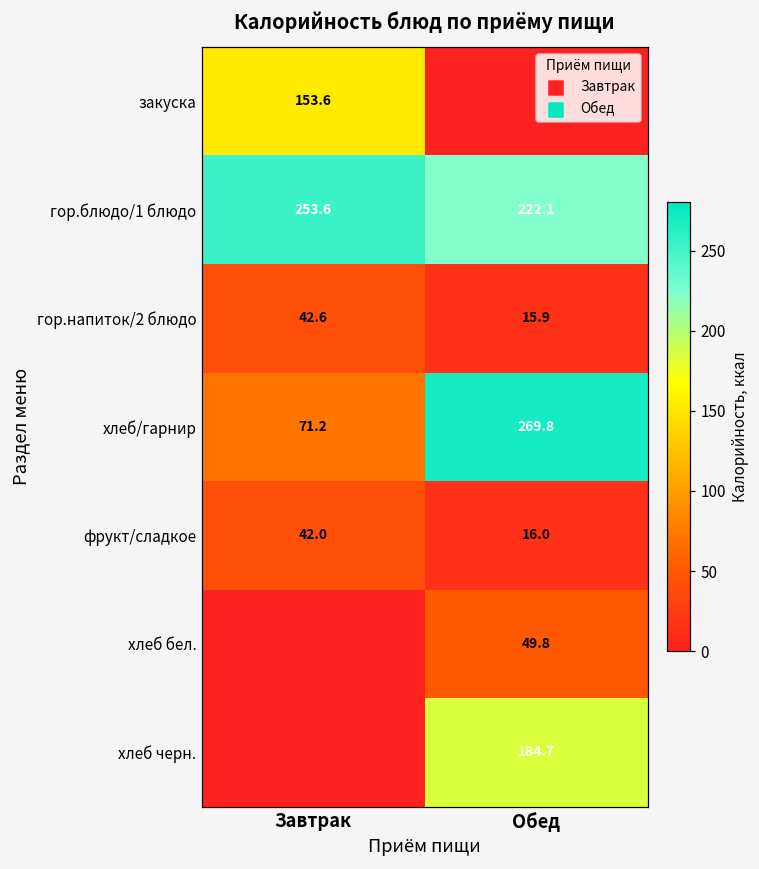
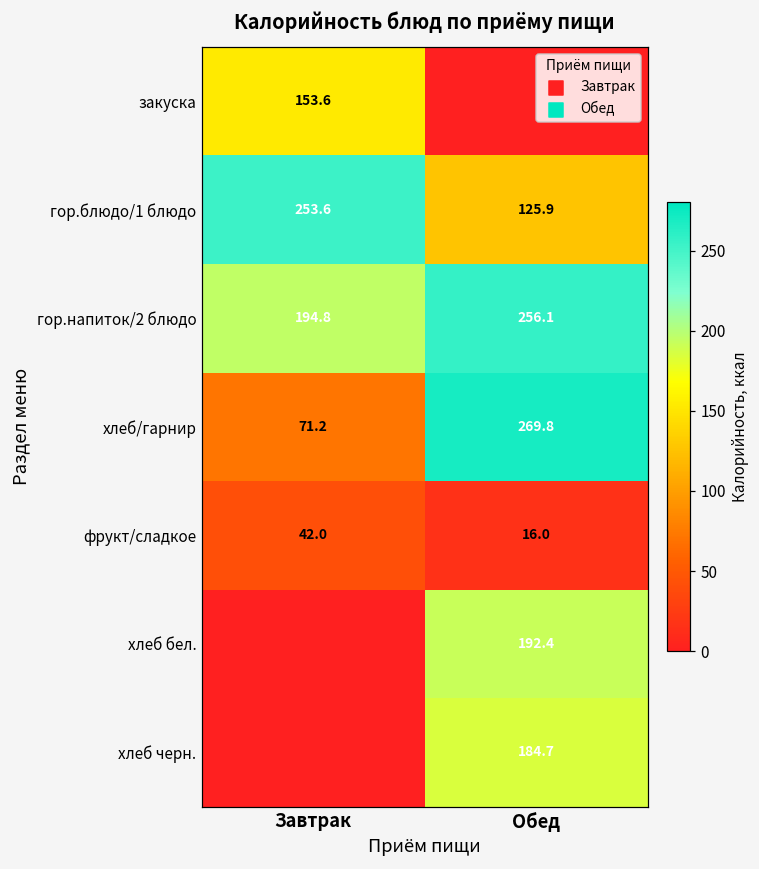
  {
    "закуска": {
      "Завтрак": 153.6
    },
    "гор.блюдо/1 блюдо": {
      "Завтрак": 253.6,
-     "Обед": 222.1
+     "Обед": 125.9
    },
    "гор.напиток/2 блюдо": {
-     "Завтрак": 42.6,
-     "Обед": 15.9
+     "Завтрак": 194.8,
+     "Обед": 256.1
    },
    "хлеб/гарнир": {
      "Завтрак": 71.2,
      "Обед": 269.8
    },
    "фрукт/сладкое": {
      "Завтрак": 42.0,
      "Обед": 16.0
    },
    "хлеб бел.": {
-     "Обед": 49.8
+     "Обед": 192.4
    },
    "хлеб черн.": {
      "Обед": 184.7
    }
  }
